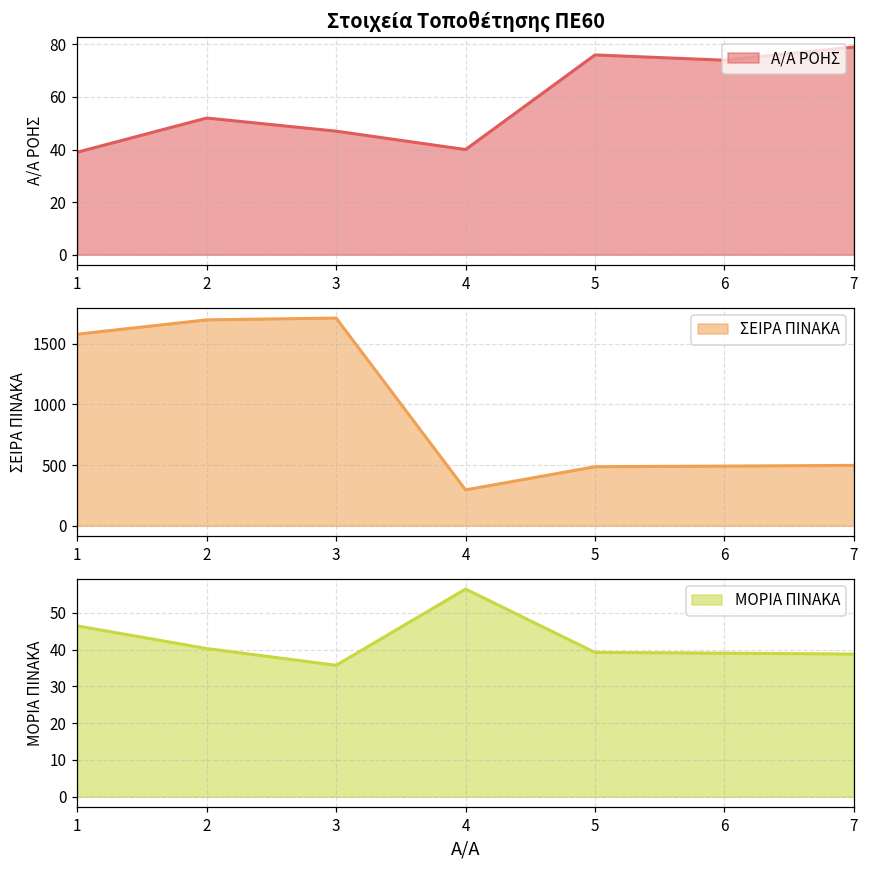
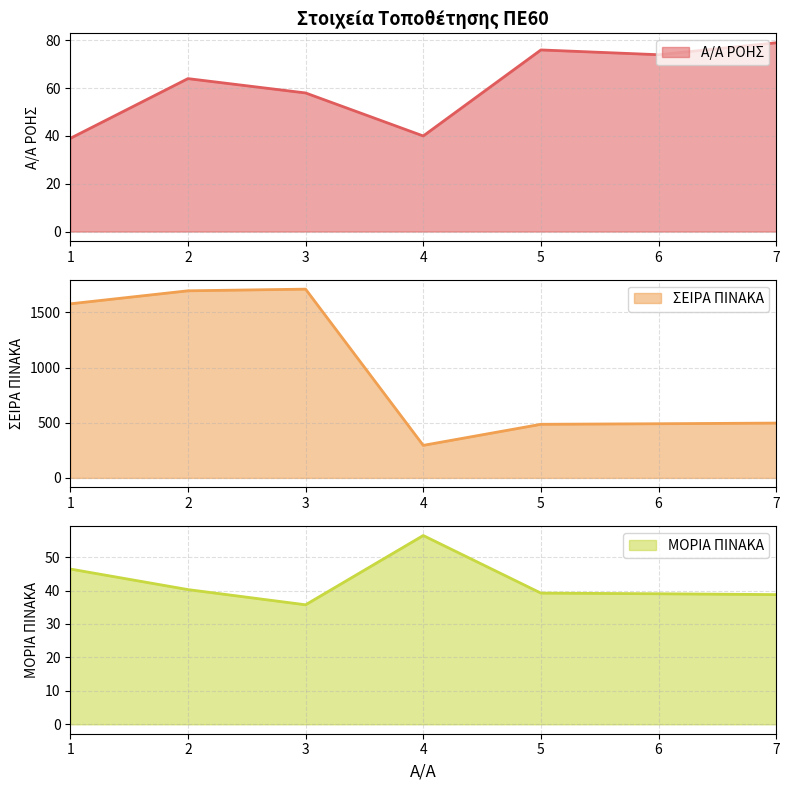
  {
    "Στοιχεία Τοποθέτησης ΠΕ60": {
      "1": 39,
-     "2": 52,
-     "3": 47,
+     "2": 64,
+     "3": 58,
      "4": 40,
      "5": 76,
      "7": 79
    }
  }
